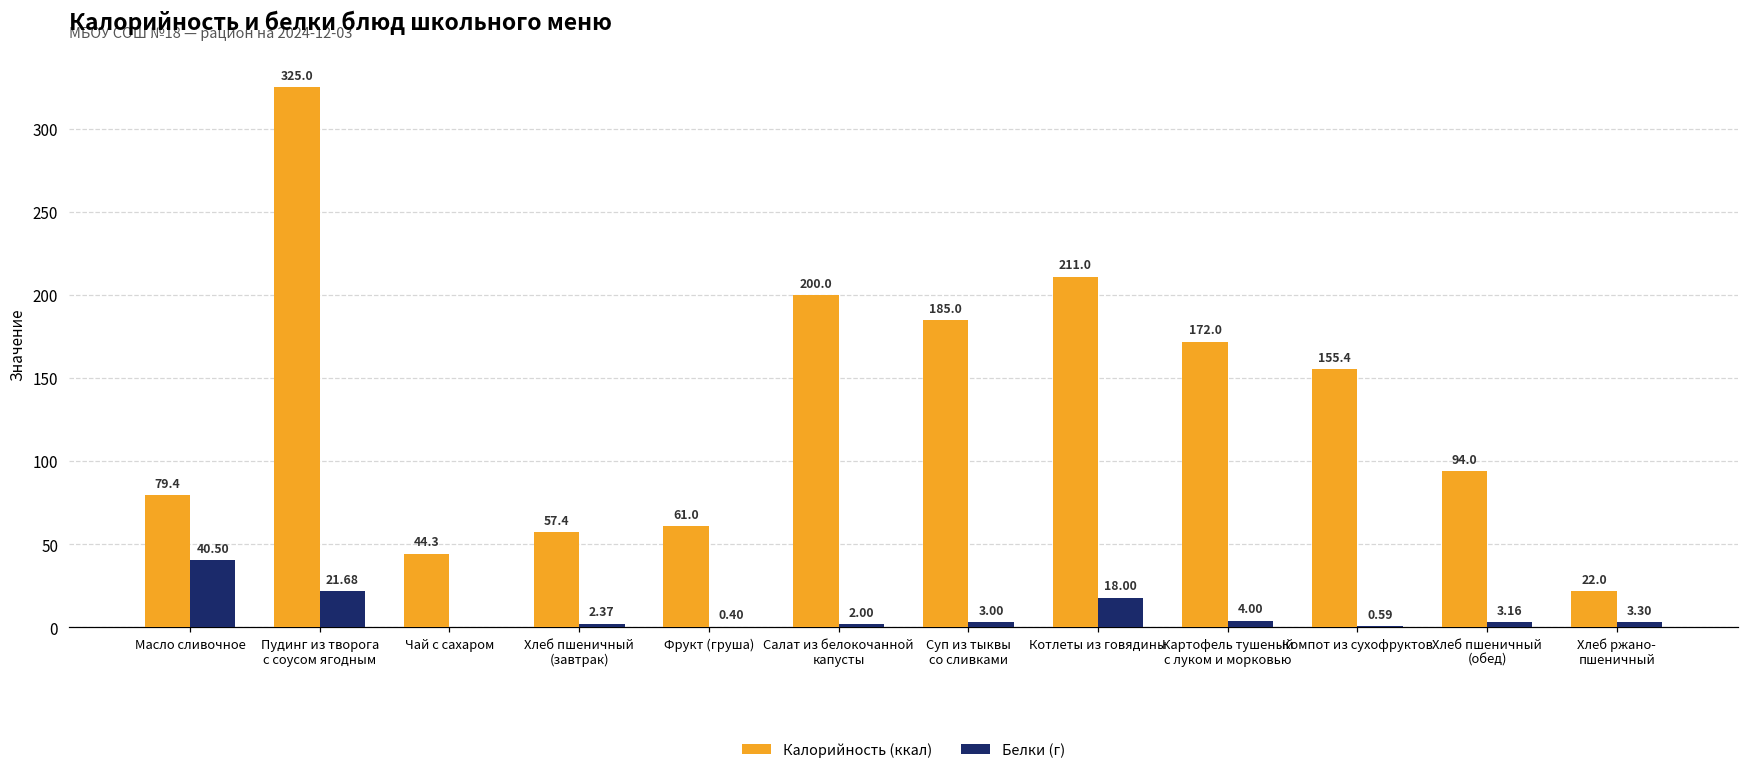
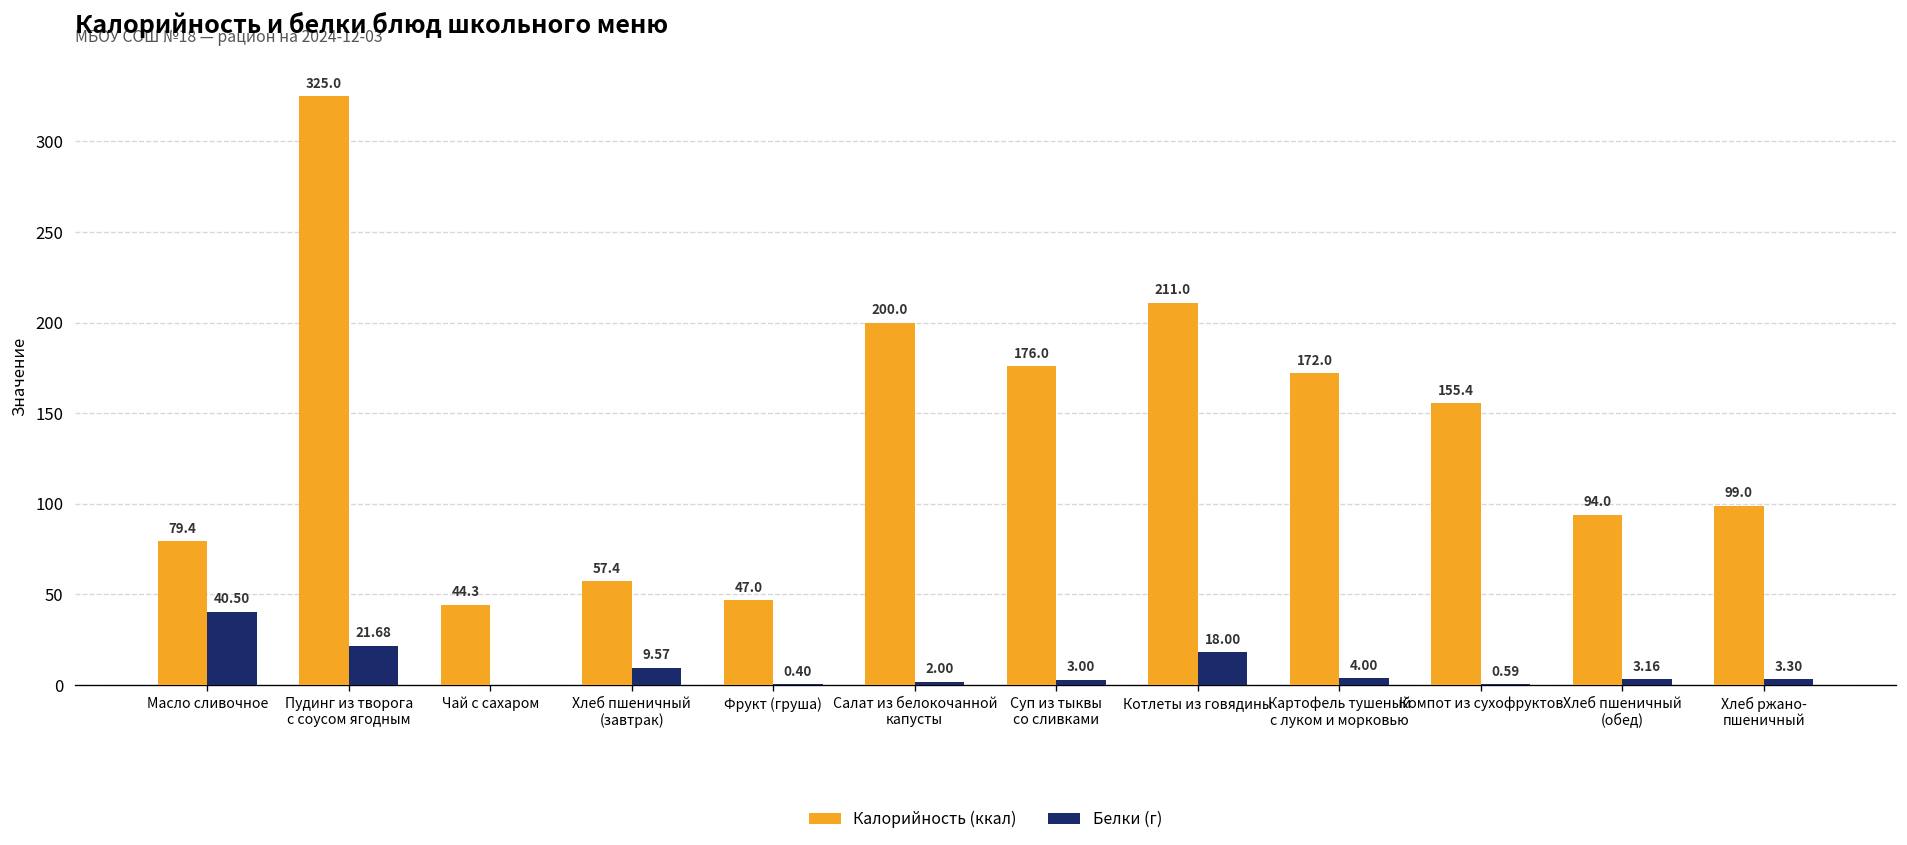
  {
    "Калорийность (ккал)": {
      "Масло сливочное": 79.4,
      "Пудинг из творога с соусом ягодным": 325.0,
      "Чай с сахаром": 44.3,
      "Хлеб пшеничный (завтрак)": 57.4,
-     "Фрукт (груша)": 61.0,
+     "Фрукт (груша)": 47.0,
      "Салат из белокочанной капусты": 200.0,
-     "Суп из тыквы со сливками": 185.0,
+     "Суп из тыквы со сливками": 176.0,
      "Котлеты из говядины": 211.0,
      "Картофель тушеный с луком и морковью": 172.0,
      "Компот из сухофруктов": 155.4,
      "Хлеб пшеничный (обед)": 94.0,
-     "Хлеб ржано- пшеничный": 22.0
+     "Хлеб ржано- пшеничный": 99.0
    },
    "Белки (г)": {
      "Масло сливочное": 40.50,
      "Пудинг из творога с соусом ягодным": 21.68,
-     "Хлеб пшеничный (завтрак)": 2.37,
+     "Хлеб пшеничный (завтрак)": 9.57,
      "Фрукт (груша)": 0.40,
      "Салат из белокочанной капусты": 2.00,
      "Суп из тыквы со сливками": 3.00,
      "Котлеты из говядины": 18.00,
      "Картофель тушеный с луком и морковью": 4.00,
      "Компот из сухофруктов": 0.59,
      "Хлеб пшеничный (обед)": 3.16,
      "Хлеб ржано- пшеничный": 3.30
    }
  }
